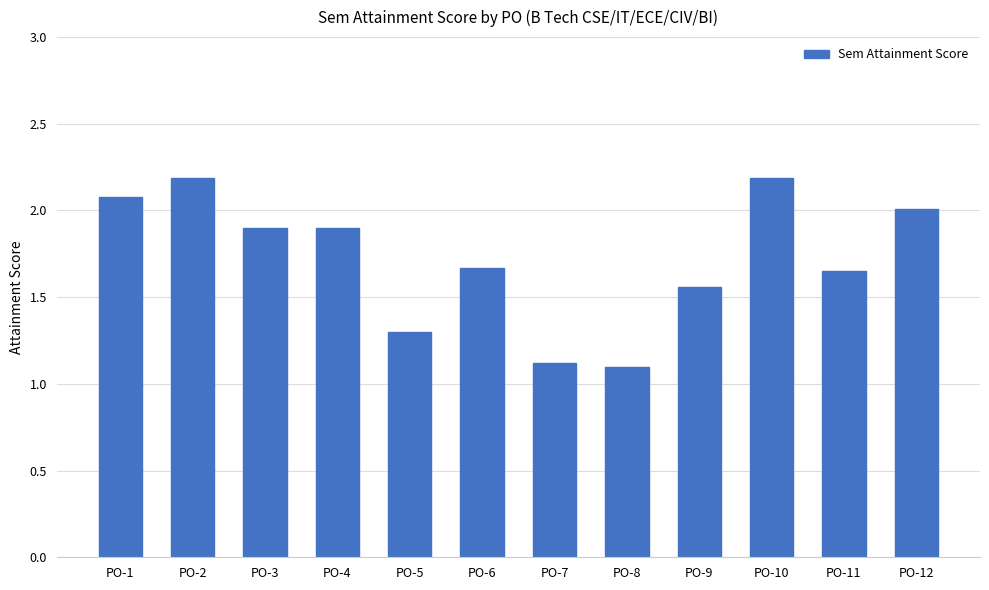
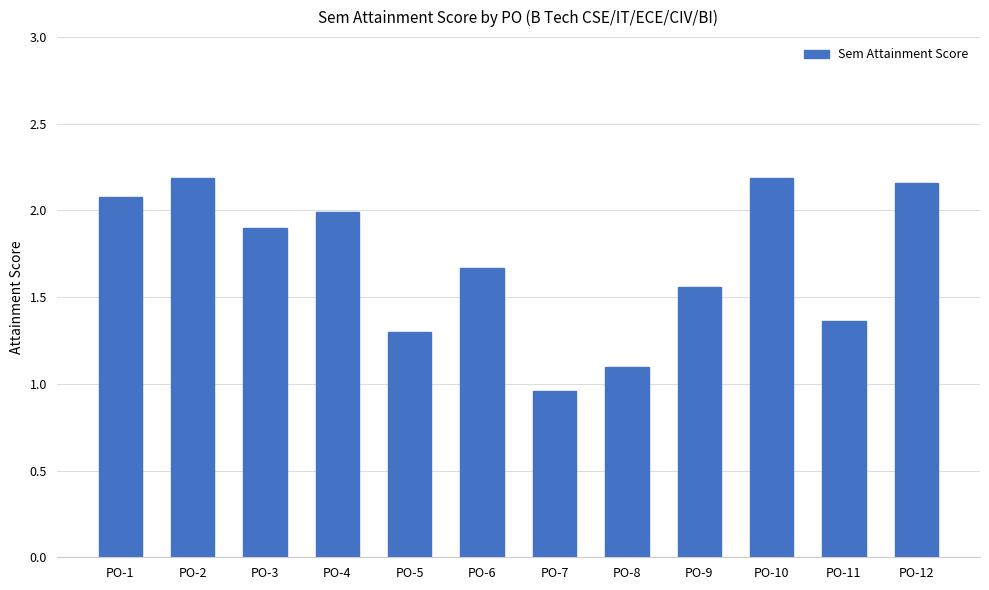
  {
    "PO-1": 2.08,
    "PO-2": 2.19,
    "PO-3": 1.90,
-   "PO-4": 1.90,
+   "PO-4": 1.99,
    "PO-5": 1.30,
    "PO-6": 1.67,
-   "PO-7": 1.12,
+   "PO-7": 0.96,
    "PO-8": 1.10,
    "PO-9": 1.56,
    "PO-10": 2.19,
-   "PO-11": 1.65,
-   "PO-12": 2.01
+   "PO-11": 1.36,
+   "PO-12": 2.16
  }
